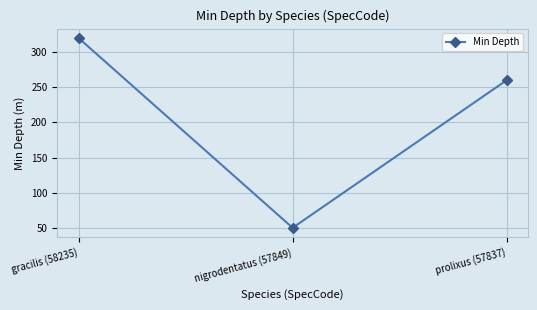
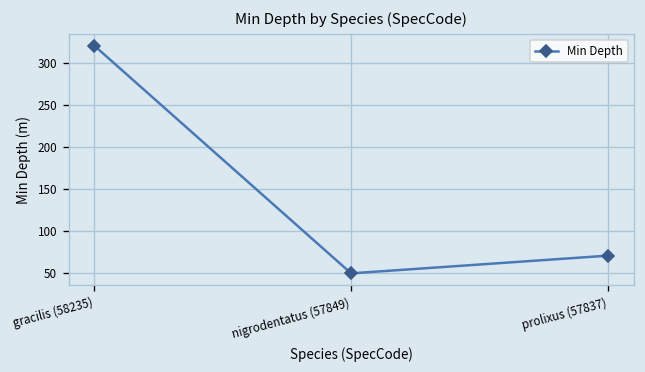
  {
    "gracilis (58235)": 320,
    "nigrodentatus (57849)": 50,
-   "prolixus (57837)": 260
+   "prolixus (57837)": 70
  }
